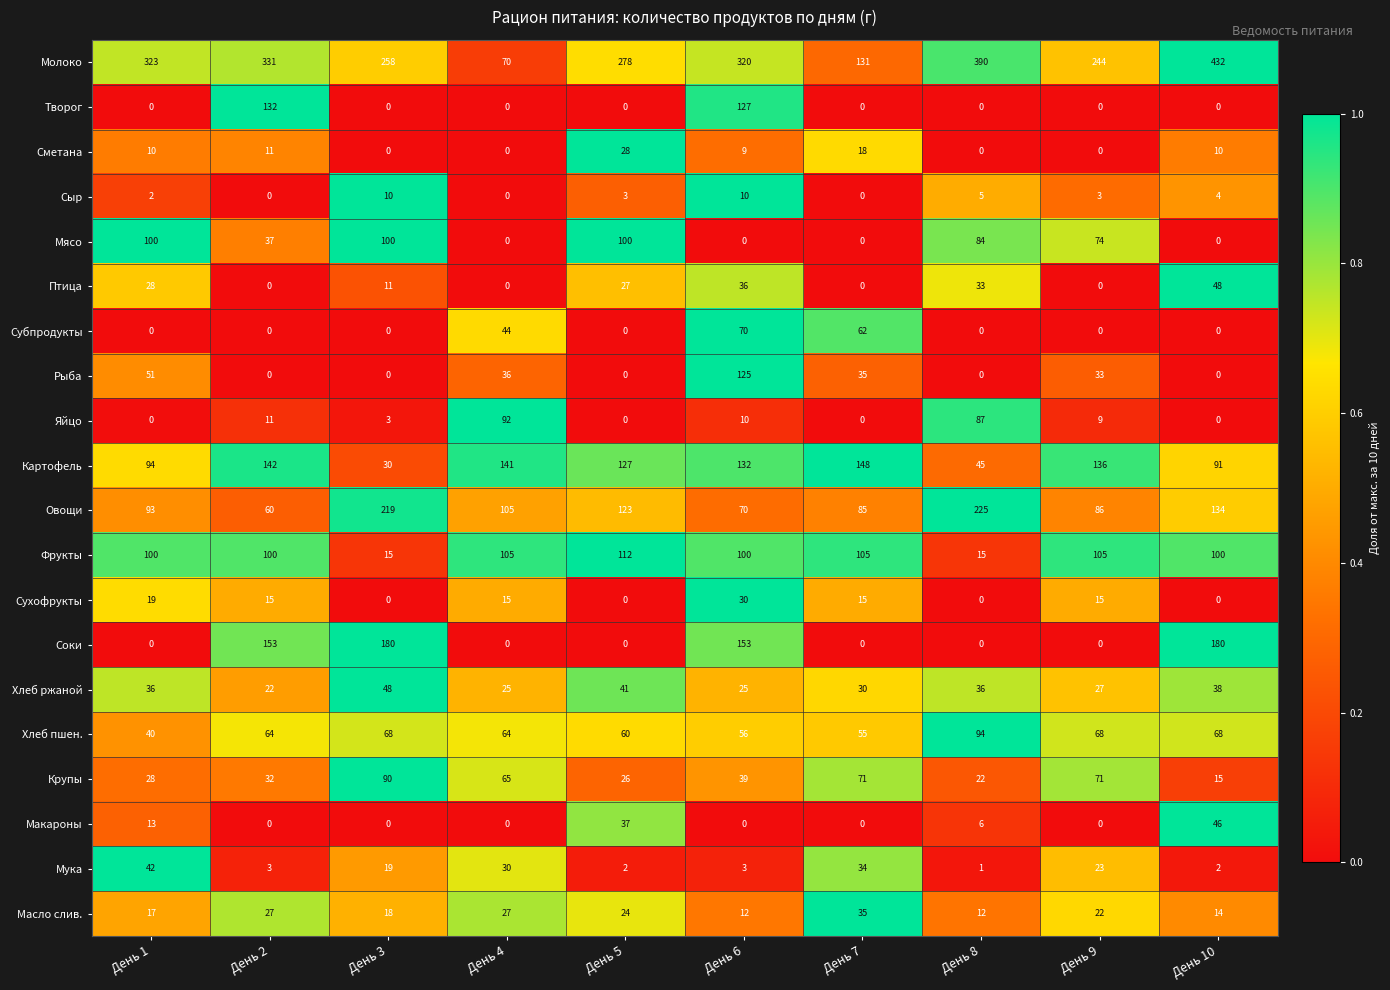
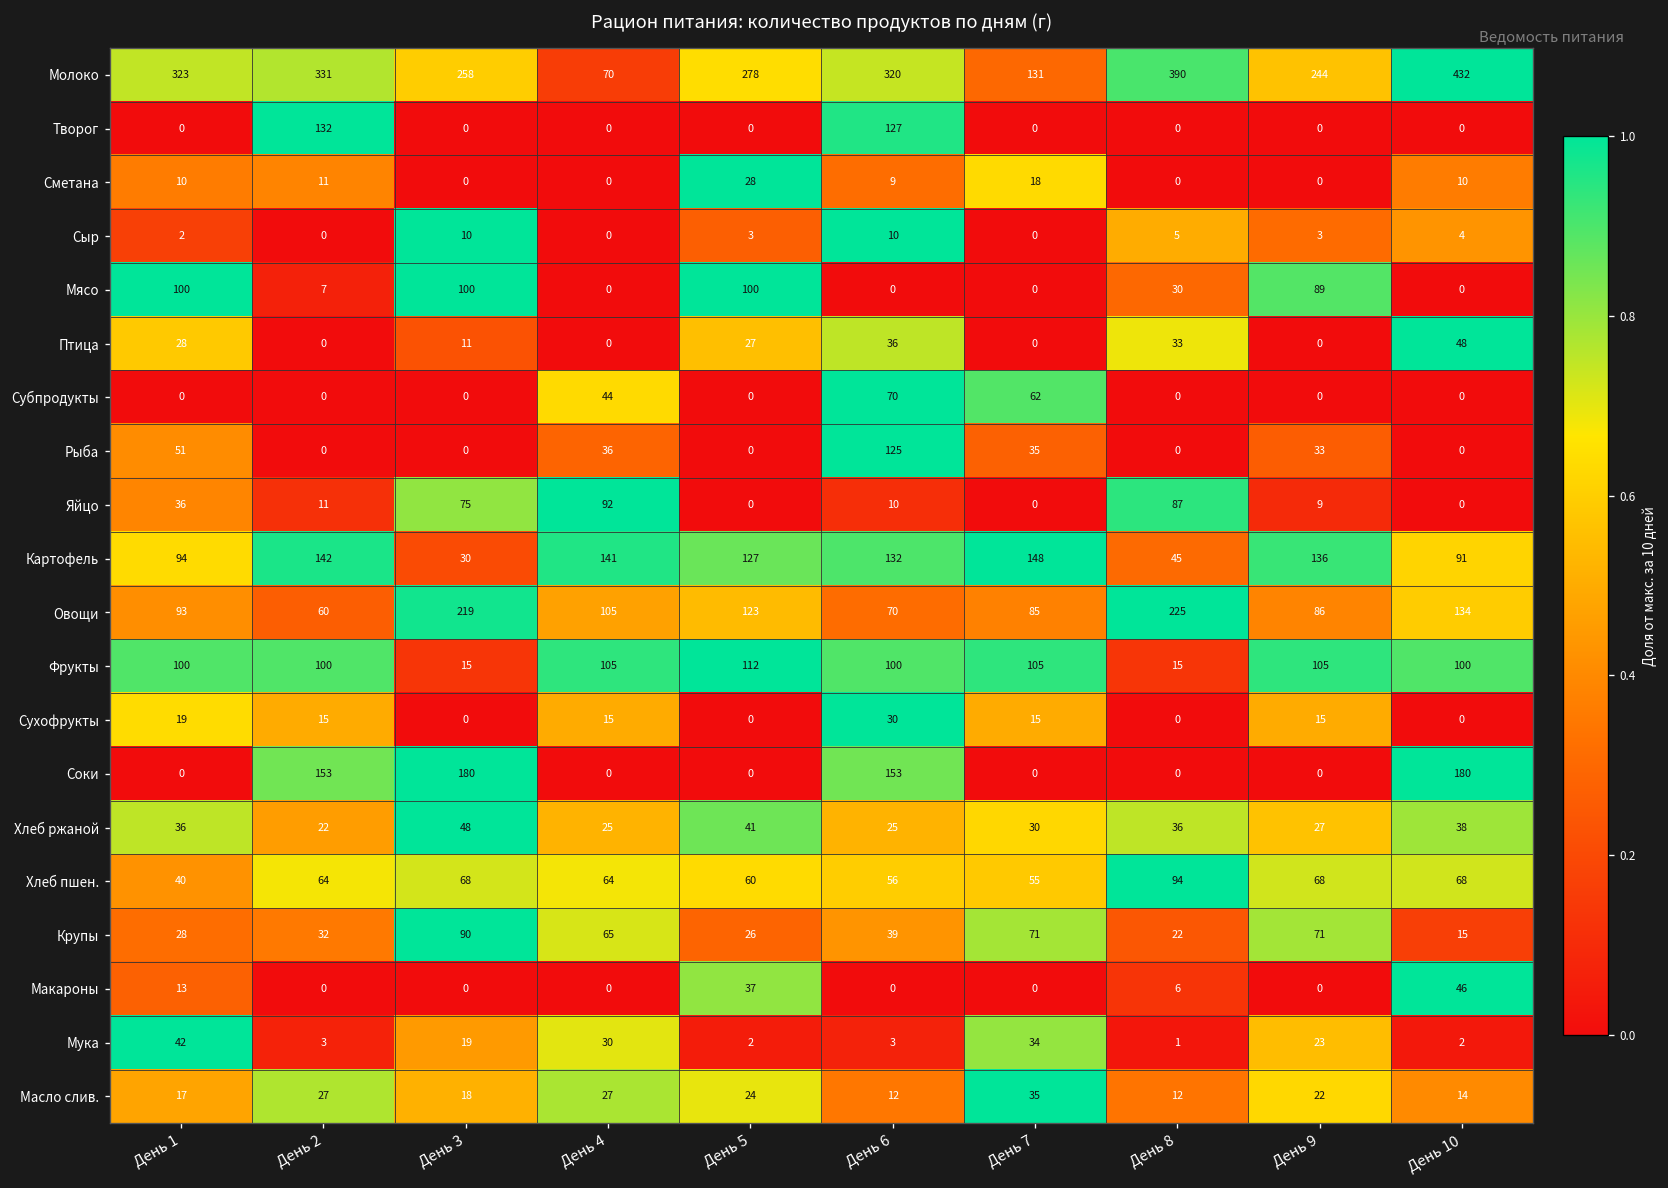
  {
    "Молоко": {
      "День 1": 323,
      "День 2": 331,
      "День 3": 258,
      "День 4": 70,
      "День 5": 278,
      "День 6": 320,
      "День 7": 131,
      "День 8": 390,
      "День 9": 244,
      "День 10": 432
    },
    "Творог": {
      "День 1": 0,
      "День 2": 132,
      "День 3": 0,
      "День 4": 0,
      "День 5": 0,
      "День 6": 127,
      "День 7": 0,
      "День 8": 0,
      "День 9": 0,
      "День 10": 0
    },
    "Сметана": {
      "День 1": 10,
      "День 2": 11,
      "День 3": 0,
      "День 4": 0,
      "День 5": 28,
      "День 6": 9,
      "День 7": 18,
      "День 8": 0,
      "День 9": 0,
      "День 10": 10
    },
    "Сыр": {
      "День 1": 2,
      "День 2": 0,
      "День 3": 10,
      "День 4": 0,
      "День 5": 3,
      "День 6": 10,
      "День 7": 0,
      "День 8": 5,
      "День 9": 3,
      "День 10": 4
    },
    "Мясо": {
      "День 1": 100,
-     "День 2": 37,
+     "День 2": 7,
      "День 3": 100,
      "День 4": 0,
      "День 5": 100,
      "День 6": 0,
      "День 7": 0,
-     "День 8": 84,
-     "День 9": 74,
+     "День 8": 30,
+     "День 9": 89,
      "День 10": 0
    },
    "Птица": {
      "День 1": 28,
      "День 2": 0,
      "День 3": 11,
      "День 4": 0,
      "День 5": 27,
      "День 6": 36,
      "День 7": 0,
      "День 8": 33,
      "День 9": 0,
      "День 10": 48
    },
    "Субпродукты": {
      "День 1": 0,
      "День 2": 0,
      "День 3": 0,
      "День 4": 44,
      "День 5": 0,
      "День 6": 70,
      "День 7": 62,
      "День 8": 0,
      "День 9": 0,
      "День 10": 0
    },
    "Рыба": {
      "День 1": 51,
      "День 2": 0,
      "День 3": 0,
      "День 4": 36,
      "День 5": 0,
      "День 6": 125,
      "День 7": 35,
      "День 8": 0,
      "День 9": 33,
      "День 10": 0
    },
    "Яйцо": {
-     "День 1": 0,
+     "День 1": 36,
      "День 2": 11,
-     "День 3": 3,
+     "День 3": 75,
      "День 4": 92,
      "День 5": 0,
      "День 6": 10,
      "День 7": 0,
      "День 8": 87,
      "День 9": 9,
      "День 10": 0
    },
    "Картофель": {
      "День 1": 94,
      "День 2": 142,
      "День 3": 30,
      "День 4": 141,
      "День 5": 127,
      "День 6": 132,
      "День 7": 148,
      "День 8": 45,
      "День 9": 136,
      "День 10": 91
    },
    "Овощи": {
      "День 1": 93,
      "День 2": 60,
      "День 3": 219,
      "День 4": 105,
      "День 5": 123,
      "День 6": 70,
      "День 7": 85,
      "День 8": 225,
      "День 9": 86,
      "День 10": 134
    },
    "Фрукты": {
      "День 1": 100,
      "День 2": 100,
      "День 3": 15,
      "День 4": 105,
      "День 5": 112,
      "День 6": 100,
      "День 7": 105,
      "День 8": 15,
      "День 9": 105,
      "День 10": 100
    },
    "Сухофрукты": {
      "День 1": 19,
      "День 2": 15,
      "День 3": 0,
      "День 4": 15,
      "День 5": 0,
      "День 6": 30,
      "День 7": 15,
      "День 8": 0,
      "День 9": 15,
      "День 10": 0
    },
    "Соки": {
      "День 1": 0,
      "День 2": 153,
      "День 3": 180,
      "День 4": 0,
      "День 5": 0,
      "День 6": 153,
      "День 7": 0,
      "День 8": 0,
      "День 9": 0,
      "День 10": 180
    },
    "Хлеб ржаной": {
      "День 1": 36,
      "День 2": 22,
      "День 3": 48,
      "День 4": 25,
      "День 5": 41,
      "День 6": 25,
      "День 7": 30,
      "День 8": 36,
      "День 9": 27,
      "День 10": 38
    },
    "Хлеб пшен.": {
      "День 1": 40,
      "День 2": 64,
      "День 3": 68,
      "День 4": 64,
      "День 5": 60,
      "День 6": 56,
      "День 7": 55,
      "День 8": 94,
      "День 9": 68,
      "День 10": 68
    },
    "Крупы": {
      "День 1": 28,
      "День 2": 32,
      "День 3": 90,
      "День 4": 65,
      "День 5": 26,
      "День 6": 39,
      "День 7": 71,
      "День 8": 22,
      "День 9": 71,
      "День 10": 15
    },
    "Макароны": {
      "День 1": 13,
      "День 2": 0,
      "День 3": 0,
      "День 4": 0,
      "День 5": 37,
      "День 6": 0,
      "День 7": 0,
      "День 8": 6,
      "День 9": 0,
      "День 10": 46
    },
    "Мука": {
      "День 1": 42,
      "День 2": 3,
      "День 3": 19,
      "День 4": 30,
      "День 5": 2,
      "День 6": 3,
      "День 7": 34,
      "День 8": 1,
      "День 9": 23,
      "День 10": 2
    },
    "Масло слив.": {
      "День 1": 17,
      "День 2": 27,
      "День 3": 18,
      "День 4": 27,
      "День 5": 24,
      "День 6": 12,
      "День 7": 35,
      "День 8": 12,
      "День 9": 22,
      "День 10": 14
    }
  }
